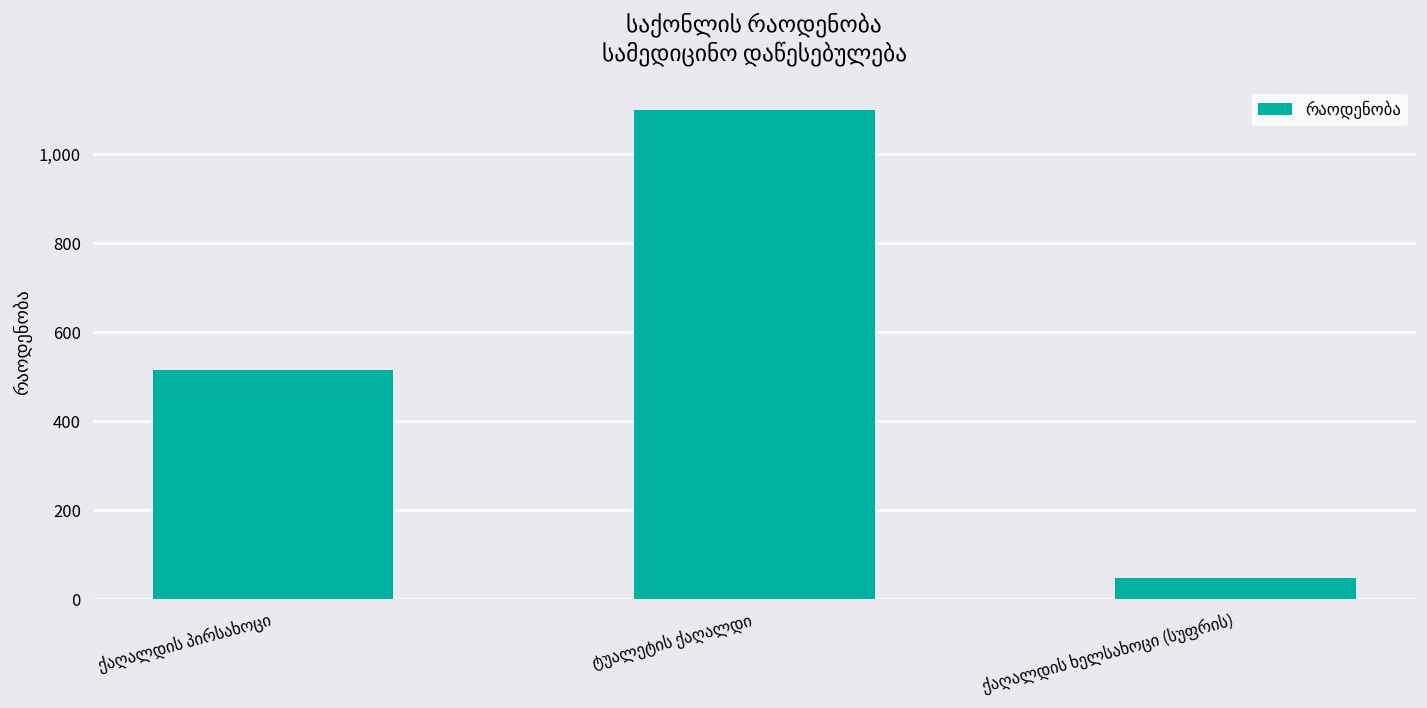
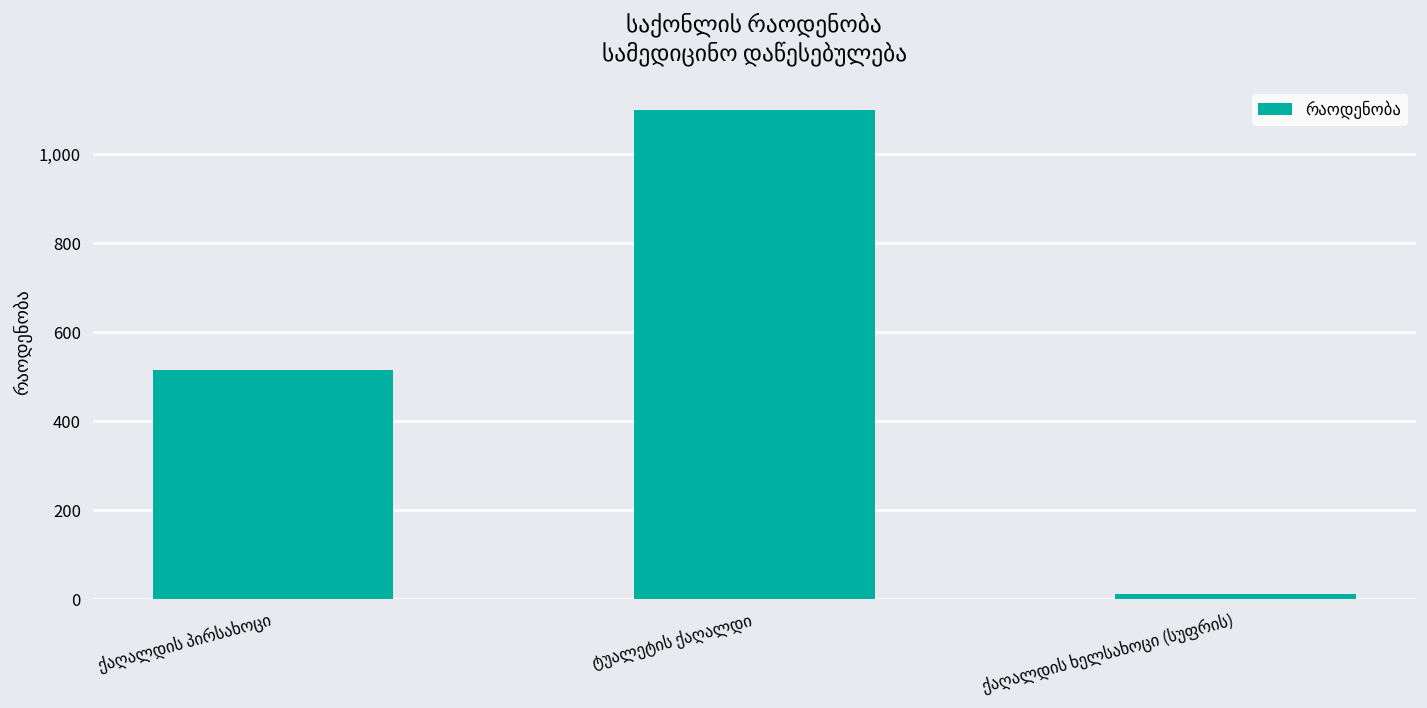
  {
    "ქაღალდის პირსახოცი": "520",
    "ტუალეტის ქაღალდი": "1,100",
-   "ქაღალდის ხელსახოცი (სუფრის)": "50"
+   "ქაღალდის ხელსახოცი (სუფრის)": "10"
  }
